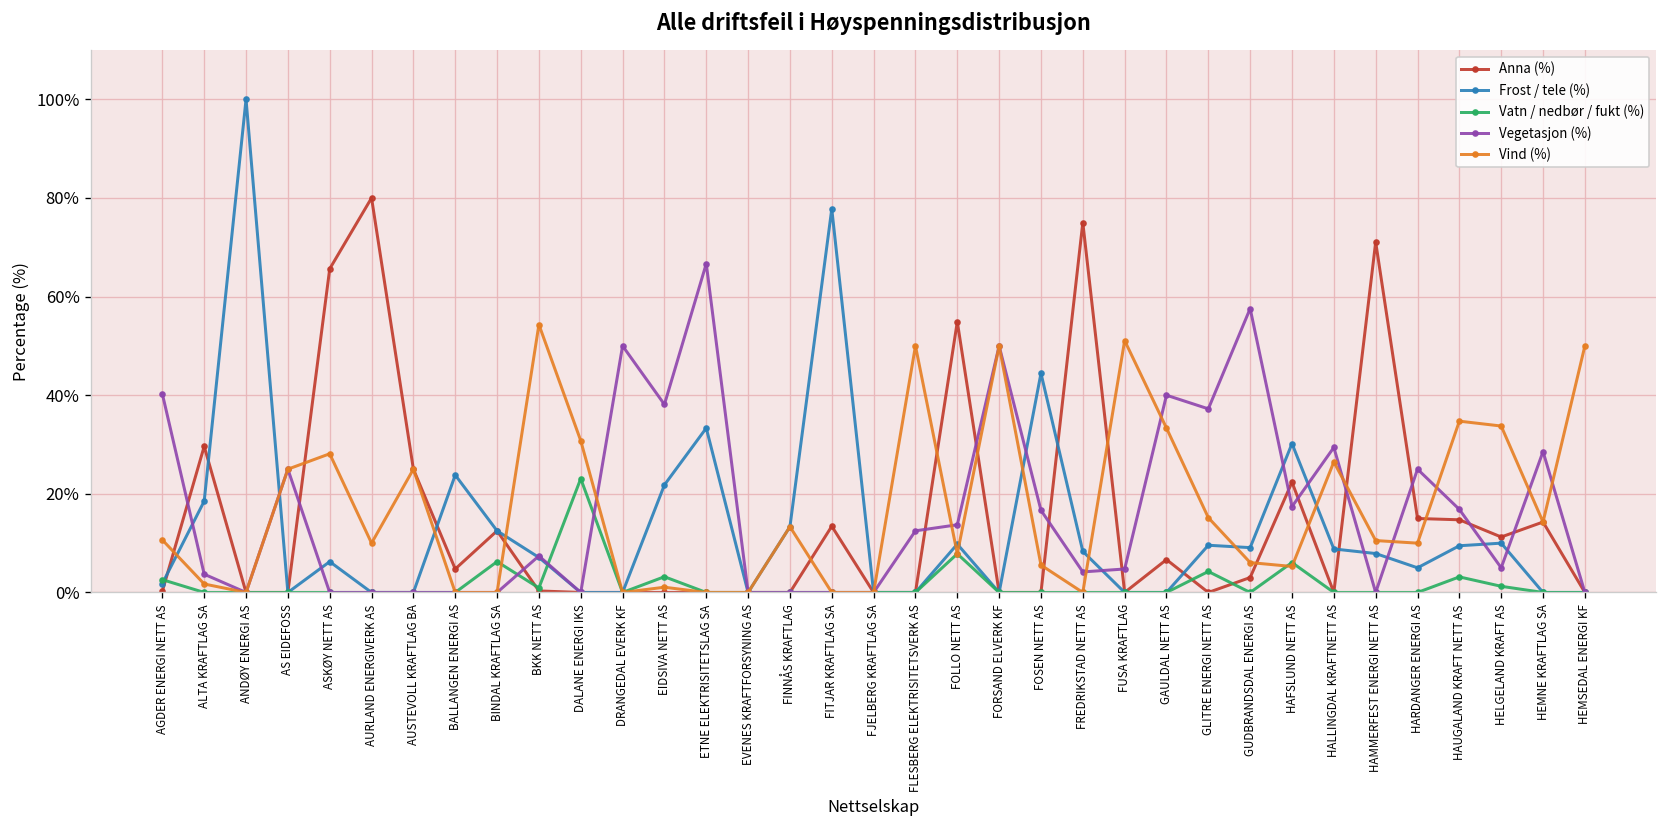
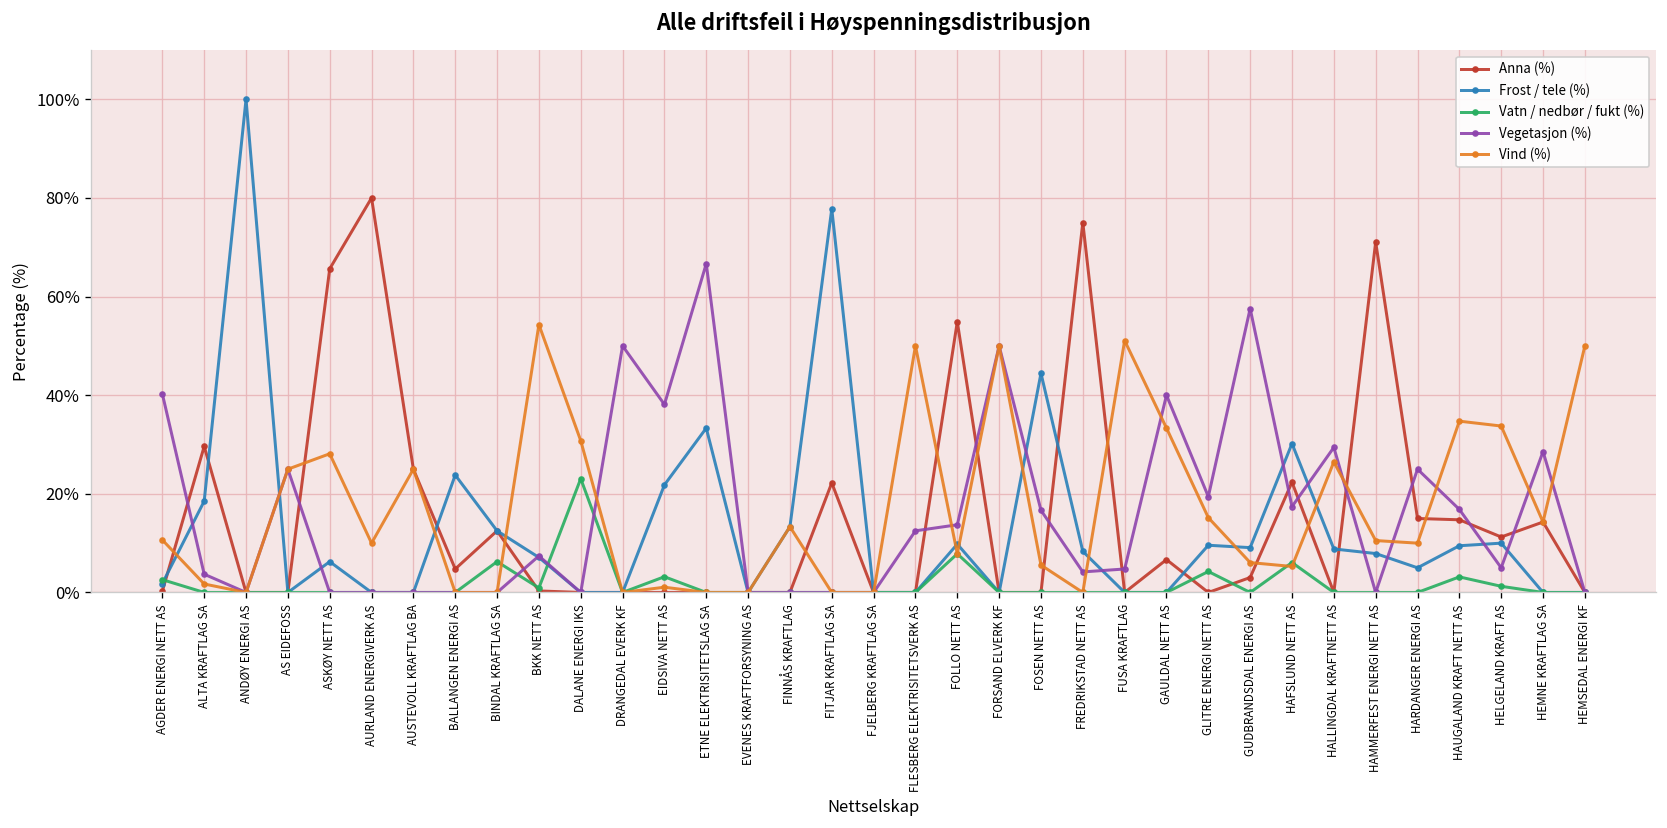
  {
    "Anna (%)": {
      "AGDER ENERGI NETT AS": "0%",
      "ALTA KRAFTLAG SA": "30%",
      "ASKØY NETT AS": "66%",
      "AURLAND ENERGIVERK AS": "80%",
      "BALLANGEN ENERGI AS": "5%",
      "BKK NETT AS": "0%",
      "EIDSIVA NETT AS": "0%",
-     "FITJAR KRAFTLAG SA": "13%",
+     "FITJAR KRAFTLAG SA": "22%",
      "FOLLO NETT AS": "55%",
      "FREDRIKSTAD NETT AS": "75%",
      "GAULDAL NETT AS": "7%",
      "GLITRE ENERGI NETT AS": "0%",
      "GUDBRANDSDAL ENERGI AS": "3%",
      "HAFSLUND NETT AS": "22%",
      "HAMMERFEST ENERGI NETT AS": "71%",
      "HARDANGER ENERGI AS": "15%",
      "HAUGALAND KRAFT NETT AS": "15%",
      "HELGELAND KRAFT AS": "11%"
    },
    "Frost / tele (%)": {
      "AGDER ENERGI NETT AS": "2%",
      "ALTA KRAFTLAG SA": "19%",
      "ANDØY ENERGI AS": "100%",
      "ASKØY NETT AS": "6%",
      "BALLANGEN ENERGI AS": "24%",
      "EIDSIVA NETT AS": "22%",
      "ETNE ELEKTRISITETSLAG SA": "33%",
      "FITJAR KRAFTLAG SA": "78%",
      "FOLLO NETT AS": "10%",
      "FOSEN NETT AS": "44%",
      "FREDRIKSTAD NETT AS": "8%",
      "GLITRE ENERGI NETT AS": "10%",
      "GUDBRANDSDAL ENERGI AS": "9%",
      "HAFSLUND NETT AS": "30%",
      "HALLINGDAL KRAFTNETT AS": "9%",
      "HAMMERFEST ENERGI NETT AS": "8%",
      "HARDANGER ENERGI AS": "5%",
      "HAUGALAND KRAFT NETT AS": "9%",
      "HELGELAND KRAFT AS": "10%"
    },
    "Vatn / nedbør / fukt (%)": {
      "AGDER ENERGI NETT AS": "3%",
      "ALTA KRAFTLAG SA": "0%",
      "BINDAL KRAFTLAG SA": "6%",
      "BKK NETT AS": "1%",
      "DALANE ENERGI IKS": "23%",
      "EIDSIVA NETT AS": "3%",
      "GLITRE ENERGI NETT AS": "4%",
      "GUDBRANDSDAL ENERGI AS": "0%",
      "HAFSLUND NETT AS": "6%",
      "HARDANGER ENERGI AS": "0%",
      "HAUGALAND KRAFT NETT AS": "3%",
      "HELGELAND KRAFT AS": "1%"
    },
    "Vegetasjon (%)": {
      "AGDER ENERGI NETT AS": "40%",
      "ALTA KRAFTLAG SA": "4%",
      "DRANGEDAL EVERK KF": "50%",
      "EIDSIVA NETT AS": "38%",
      "ETNE ELEKTRISITETSLAG SA": "67%",
      "FLESBERG ELEKTRISITETSVERK AS": "13%",
      "FOLLO NETT AS": "14%",
      "FOSEN NETT AS": "17%",
      "FREDRIKSTAD NETT AS": "4%",
      "FUSA KRAFTLAG": "5%",
      "GAULDAL NETT AS": "40%",
-     "GLITRE ENERGI NETT AS": "37%",
+     "GLITRE ENERGI NETT AS": "19%",
      "GUDBRANDSDAL ENERGI AS": "58%",
      "HAFSLUND NETT AS": "17%",
      "HALLINGDAL KRAFTNETT AS": "29%",
      "HARDANGER ENERGI AS": "25%",
      "HAUGALAND KRAFT NETT AS": "17%",
      "HELGELAND KRAFT AS": "5%",
      "HEMNE KRAFTLAG SA": "29%"
    },
    "Vind (%)": {
      "AGDER ENERGI NETT AS": "11%",
      "ALTA KRAFTLAG SA": "2%",
      "ASKØY NETT AS": "28%",
      "AURLAND ENERGIVERK AS": "10%",
      "BKK NETT AS": "54%",
      "DALANE ENERGI IKS": "31%",
      "EIDSIVA NETT AS": "1%",
      "FLESBERG ELEKTRISITETSVERK AS": "50%",
      "FOSEN NETT AS": "6%",
      "FUSA KRAFTLAG": "51%",
      "GAULDAL NETT AS": "33%",
      "GLITRE ENERGI NETT AS": "15%",
      "GUDBRANDSDAL ENERGI AS": "6%",
      "HAFSLUND NETT AS": "5%",
      "HALLINGDAL KRAFTNETT AS": "26%",
      "HAMMERFEST ENERGI NETT AS": "11%",
      "HARDANGER ENERGI AS": "10%",
      "HAUGALAND KRAFT NETT AS": "35%",
      "HELGELAND KRAFT AS": "34%",
      "HEMSEDAL ENERGI KF": "50%"
    }
  }
